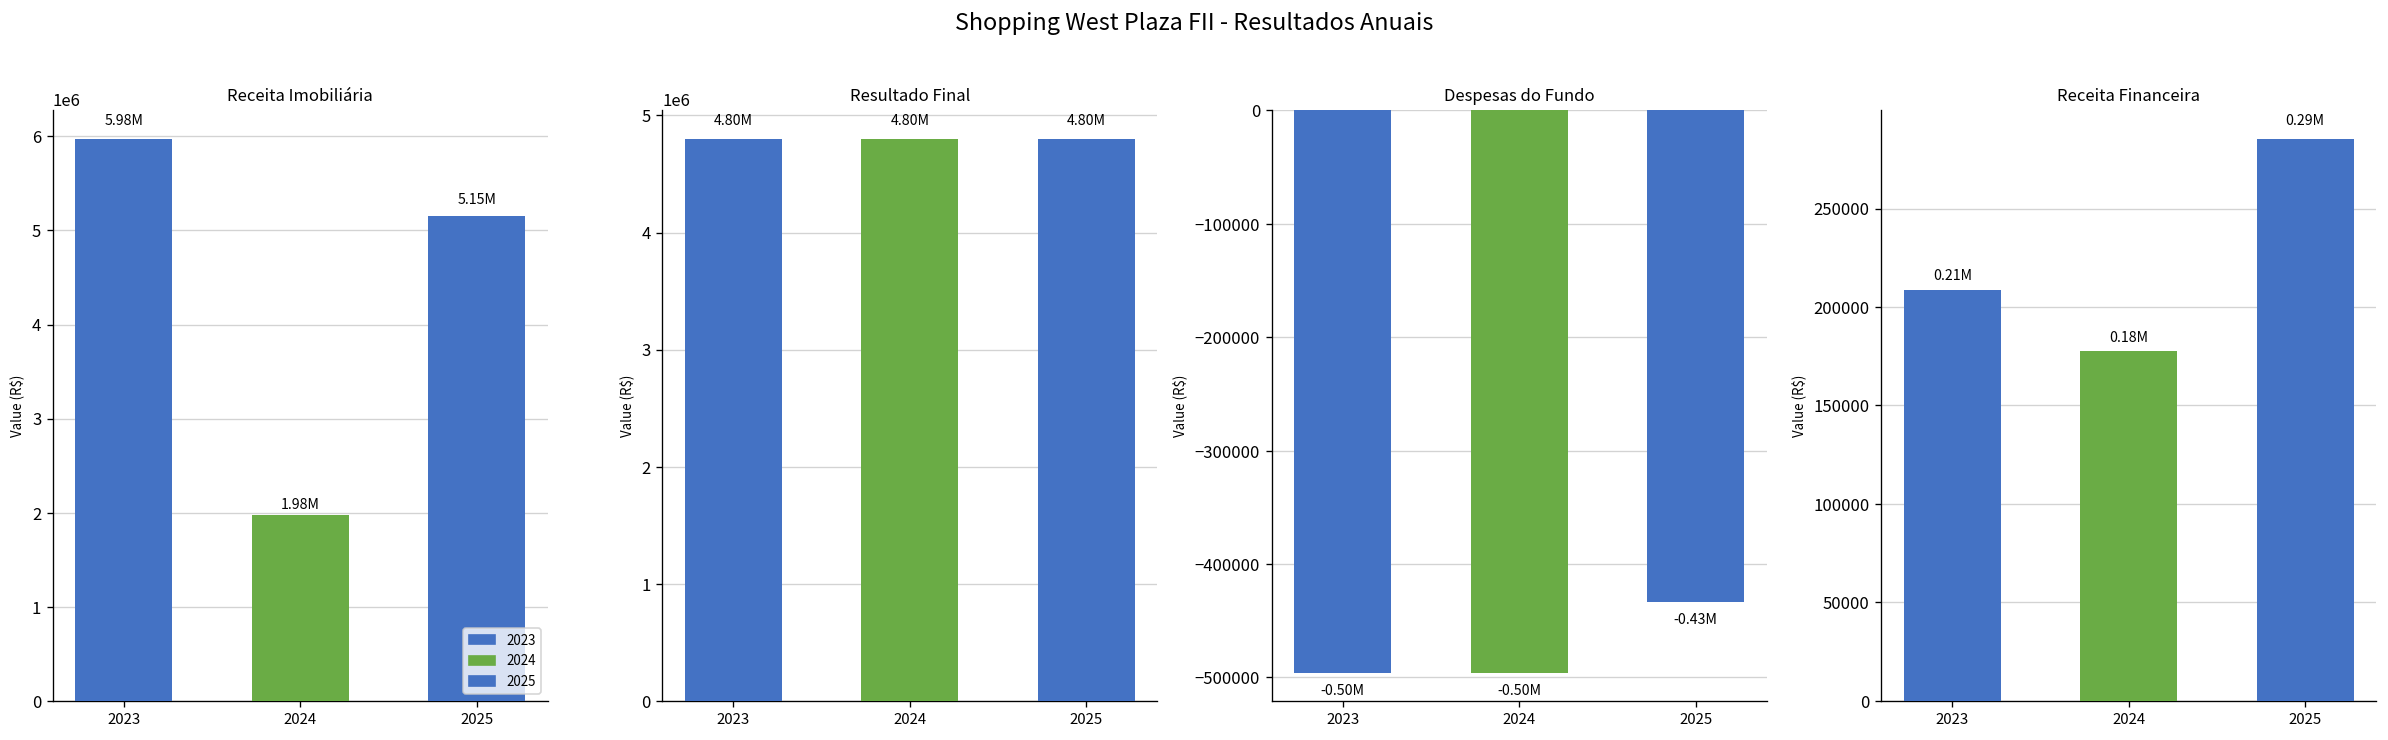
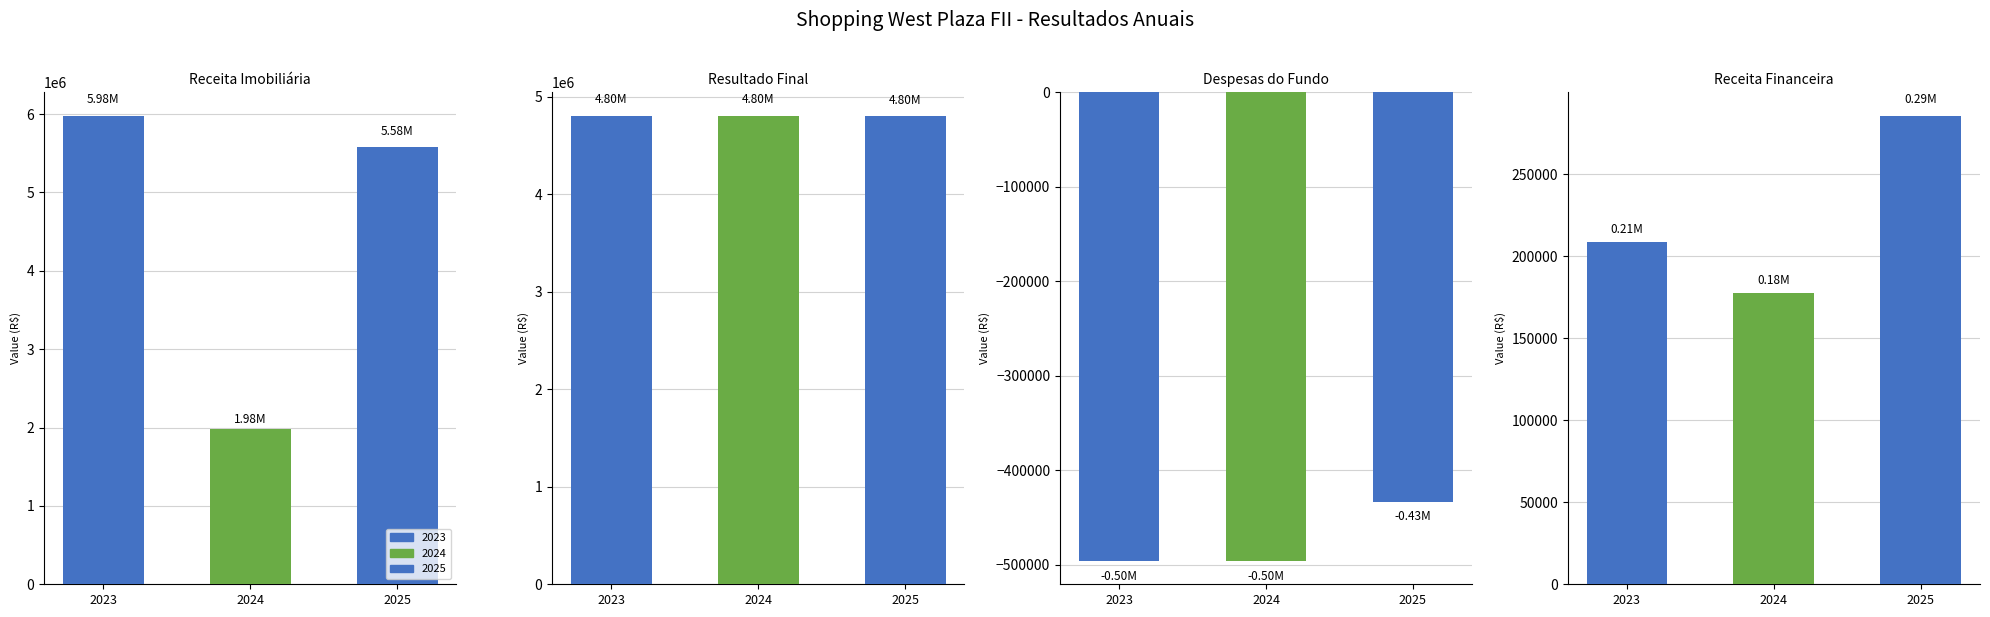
  {
    "Receita Imobiliária": {
      "2023": "5.98M",
      "2024": "1.98M",
-     "2025": "5.15M"
+     "2025": "5.58M"
    },
    "Resultado Final": {
      "2023": "4.80M",
      "2024": "4.80M",
      "2025": "4.80M"
    },
    "Despesas do Fundo": {
      "2023": "-0.50M",
      "2024": "-0.50M",
      "2025": "-0.43M"
    },
    "Receita Financeira": {
      "2023": "0.21M",
      "2024": "0.18M",
      "2025": "0.29M"
    }
  }
